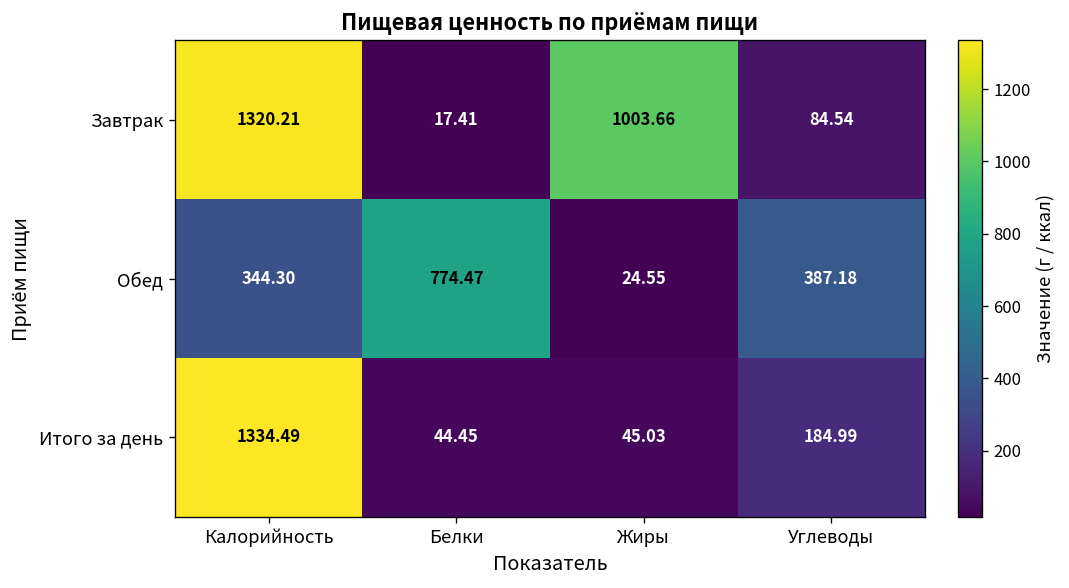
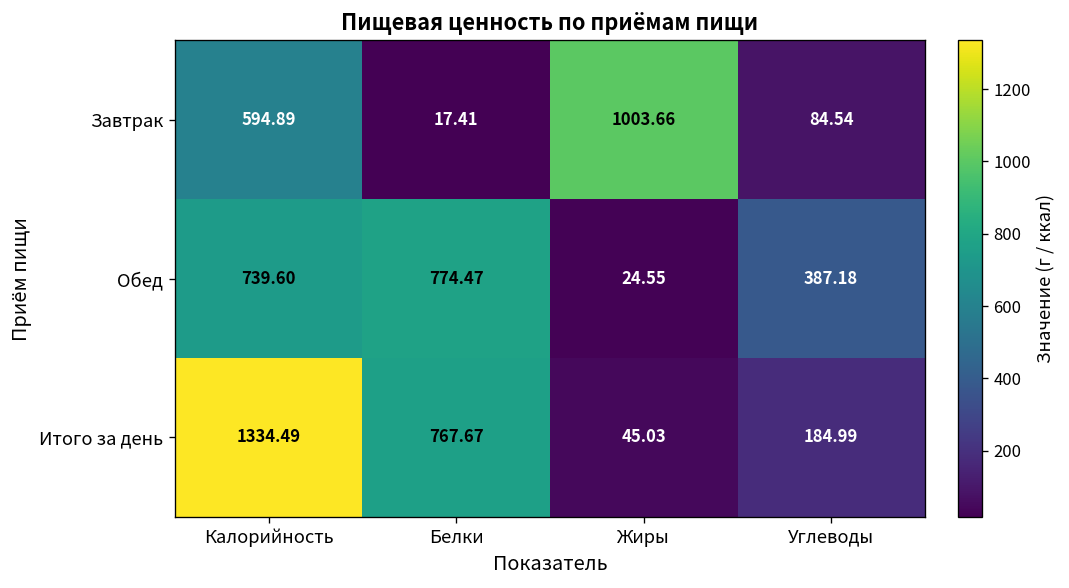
  {
    "Завтрак": {
-     "Калорийность": 1320.21,
+     "Калорийность": 594.89,
      "Белки": 17.41,
      "Жиры": 1003.66,
      "Углеводы": 84.54
    },
    "Обед": {
-     "Калорийность": 344.30,
+     "Калорийность": 739.60,
      "Белки": 774.47,
      "Жиры": 24.55,
      "Углеводы": 387.18
    },
    "Итого за день": {
      "Калорийность": 1334.49,
-     "Белки": 44.45,
+     "Белки": 767.67,
      "Жиры": 45.03,
      "Углеводы": 184.99
    }
  }
